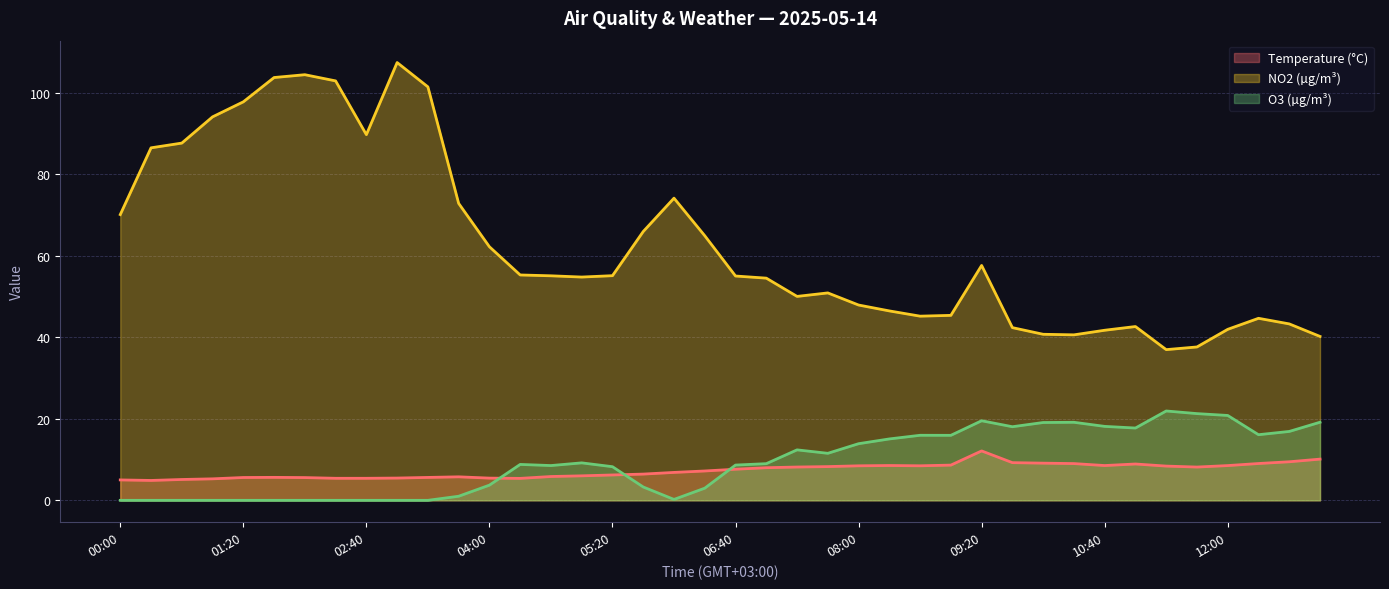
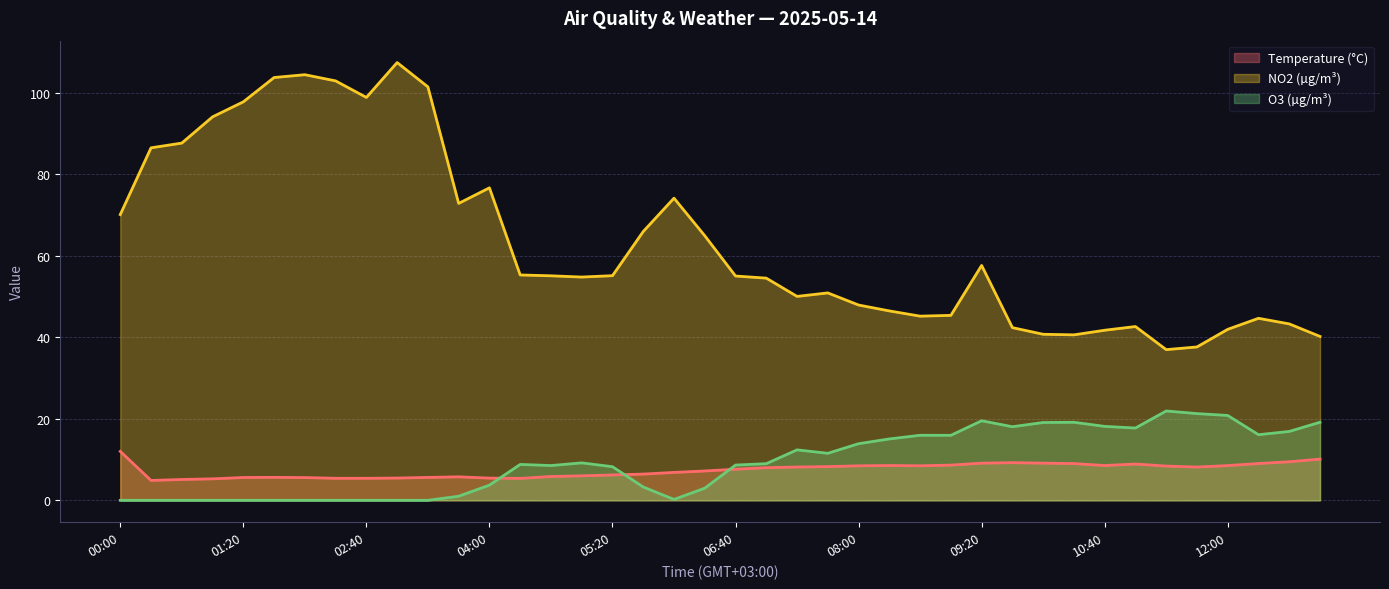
  {
    "Temperature (°C)": {
-     "00:00": 5,
+     "00:00": 12,
      "01:20": 6,
      "02:40": 5,
      "04:00": 5,
      "05:20": 6,
      "06:40": 8,
      "08:00": 8,
-     "09:20": 12,
+     "09:20": 9,
      "10:40": 9,
      "12:00": 9
    },
    "NO2 (µg/m³)": {
      "00:00": 70,
      "01:20": 98,
-     "02:40": 90,
-     "04:00": 62,
+     "02:40": 99,
+     "04:00": 77,
      "05:20": 55,
      "06:40": 55,
      "08:00": 48,
      "09:20": 58,
      "10:40": 42,
      "12:00": 42
    },
    "O3 (µg/m³)": {
      "00:00": 0,
      "01:20": 0,
      "02:40": 0,
      "04:00": 4,
      "05:20": 8,
      "06:40": 9,
      "08:00": 14,
      "09:20": 20,
      "10:40": 18,
      "12:00": 21
    }
  }
